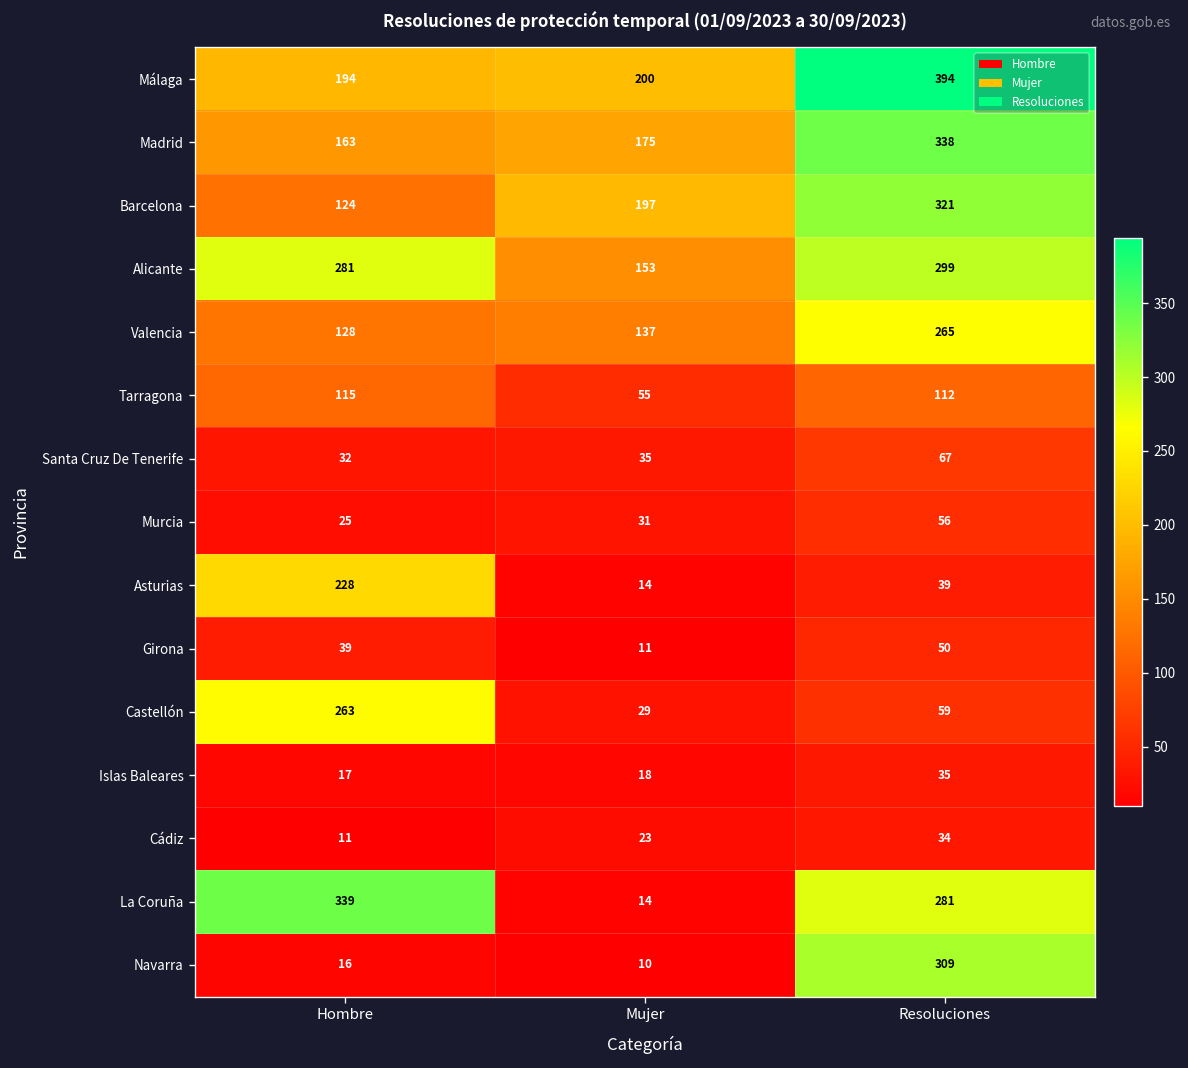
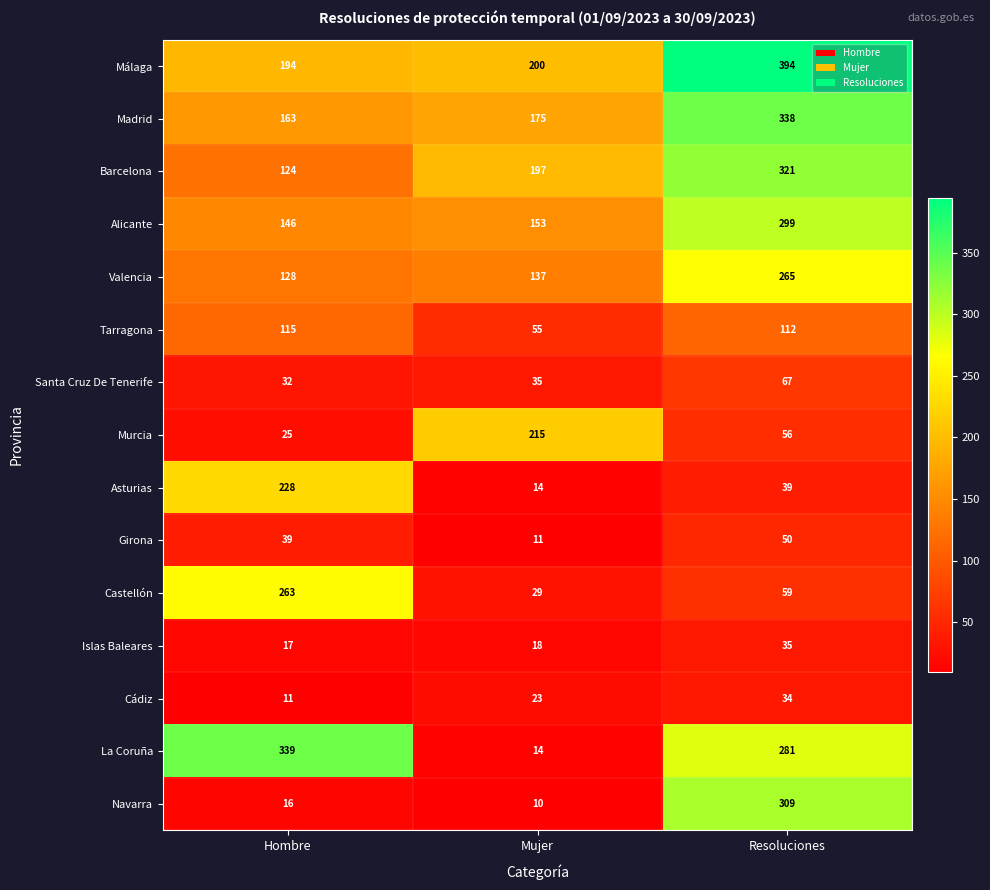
  {
    "Málaga": {
      "Hombre": 194,
      "Mujer": 200,
      "Resoluciones": 394
    },
    "Madrid": {
      "Hombre": 163,
      "Mujer": 175,
      "Resoluciones": 338
    },
    "Barcelona": {
      "Hombre": 124,
      "Mujer": 197,
      "Resoluciones": 321
    },
    "Alicante": {
-     "Hombre": 281,
+     "Hombre": 146,
      "Mujer": 153,
      "Resoluciones": 299
    },
    "Valencia": {
      "Hombre": 128,
      "Mujer": 137,
      "Resoluciones": 265
    },
    "Tarragona": {
      "Hombre": 115,
      "Mujer": 55,
      "Resoluciones": 112
    },
    "Santa Cruz De Tenerife": {
      "Hombre": 32,
      "Mujer": 35,
      "Resoluciones": 67
    },
    "Murcia": {
      "Hombre": 25,
-     "Mujer": 31,
+     "Mujer": 215,
      "Resoluciones": 56
    },
    "Asturias": {
      "Hombre": 228,
      "Mujer": 14,
      "Resoluciones": 39
    },
    "Girona": {
      "Hombre": 39,
      "Mujer": 11,
      "Resoluciones": 50
    },
    "Castellón": {
      "Hombre": 263,
      "Mujer": 29,
      "Resoluciones": 59
    },
    "Islas Baleares": {
      "Hombre": 17,
      "Mujer": 18,
      "Resoluciones": 35
    },
    "Cádiz": {
      "Hombre": 11,
      "Mujer": 23,
      "Resoluciones": 34
    },
    "La Coruña": {
      "Hombre": 339,
      "Mujer": 14,
      "Resoluciones": 281
    },
    "Navarra": {
      "Hombre": 16,
      "Mujer": 10,
      "Resoluciones": 309
    }
  }
